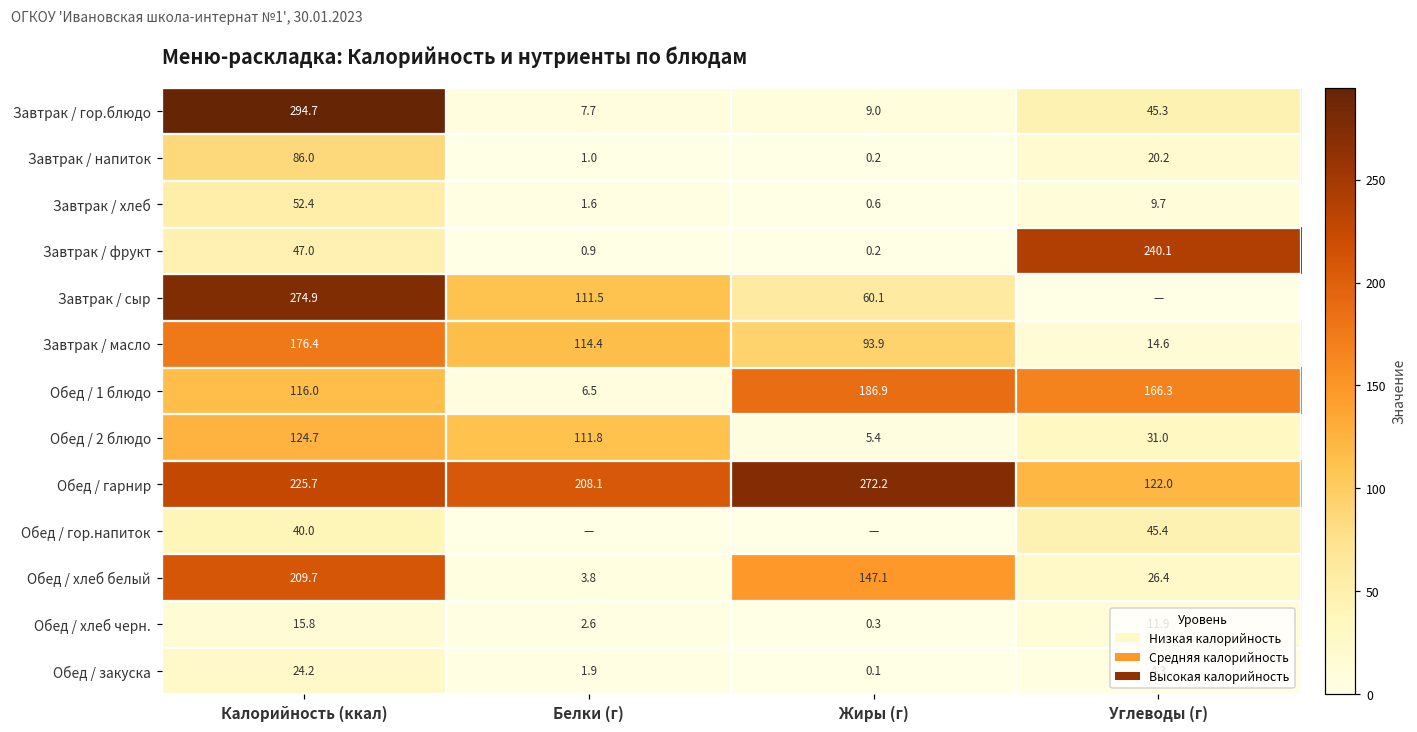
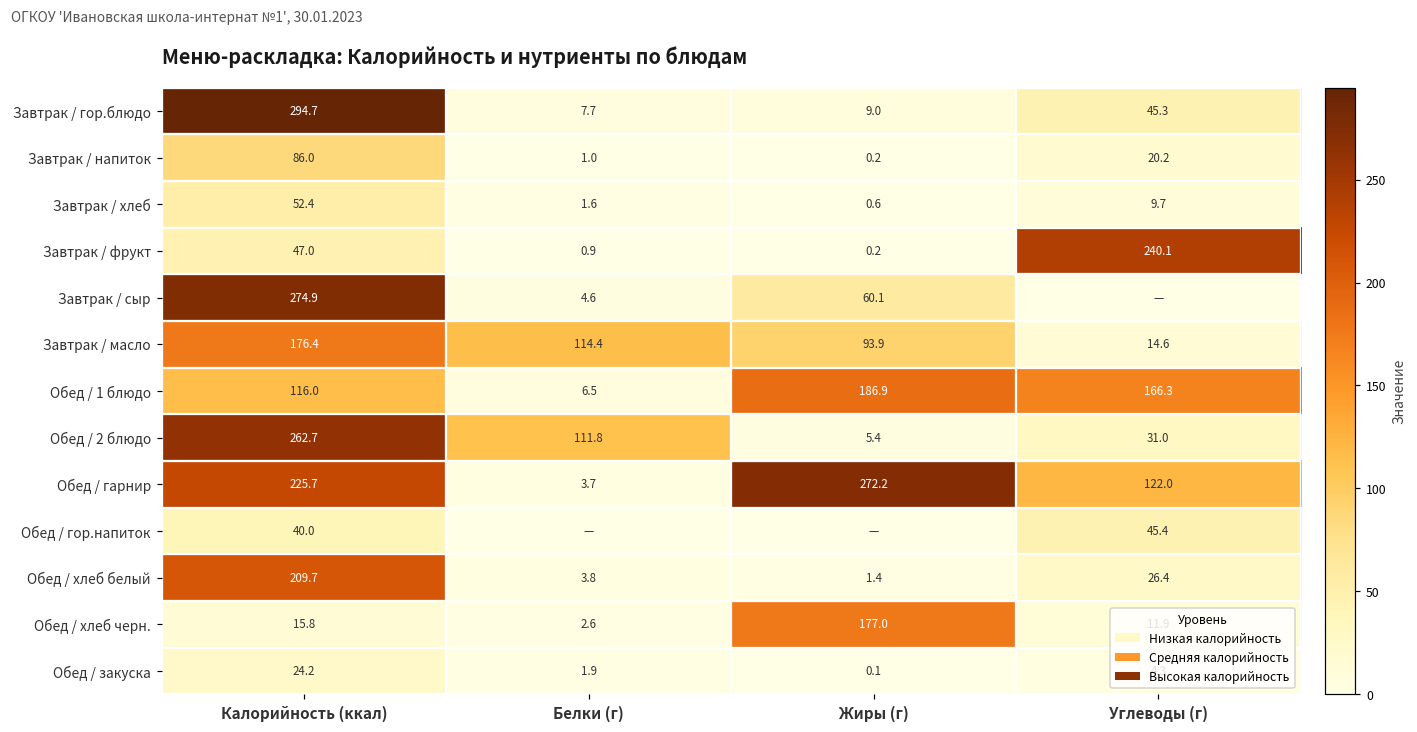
  {
    "Завтрак / гор.блюдо": {
      "Калорийность (ккал)": 294.7,
      "Белки (г)": 7.7,
      "Жиры (г)": 9.0,
      "Углеводы (г)": 45.3
    },
    "Завтрак / напиток": {
      "Калорийность (ккал)": 86.0,
      "Белки (г)": 1.0,
      "Жиры (г)": 0.2,
      "Углеводы (г)": 20.2
    },
    "Завтрак / хлеб": {
      "Калорийность (ккал)": 52.4,
      "Белки (г)": 1.6,
      "Жиры (г)": 0.6,
      "Углеводы (г)": 9.7
    },
    "Завтрак / фрукт": {
      "Калорийность (ккал)": 47.0,
      "Белки (г)": 0.9,
      "Жиры (г)": 0.2,
      "Углеводы (г)": 240.1
    },
    "Завтрак / сыр": {
      "Калорийность (ккал)": 274.9,
-     "Белки (г)": 111.5,
+     "Белки (г)": 4.6,
      "Жиры (г)": 60.1
    },
    "Завтрак / масло": {
      "Калорийность (ккал)": 176.4,
      "Белки (г)": 114.4,
      "Жиры (г)": 93.9,
      "Углеводы (г)": 14.6
    },
    "Обед / 1 блюдо": {
      "Калорийность (ккал)": 116.0,
      "Белки (г)": 6.5,
      "Жиры (г)": 186.9,
      "Углеводы (г)": 166.3
    },
    "Обед / 2 блюдо": {
-     "Калорийность (ккал)": 124.7,
+     "Калорийность (ккал)": 262.7,
      "Белки (г)": 111.8,
      "Жиры (г)": 5.4,
      "Углеводы (г)": 31.0
    },
    "Обед / гарнир": {
      "Калорийность (ккал)": 225.7,
-     "Белки (г)": 208.1,
+     "Белки (г)": 3.7,
      "Жиры (г)": 272.2,
      "Углеводы (г)": 122.0
    },
    "Обед / гор.напиток": {
      "Калорийность (ккал)": 40.0,
      "Углеводы (г)": 45.4
    },
    "Обед / хлеб белый": {
      "Калорийность (ккал)": 209.7,
      "Белки (г)": 3.8,
-     "Жиры (г)": 147.1,
+     "Жиры (г)": 1.4,
      "Углеводы (г)": 26.4
    },
    "Обед / хлеб черн.": {
      "Калорийность (ккал)": 15.8,
      "Белки (г)": 2.6,
-     "Жиры (г)": 0.3
+     "Жиры (г)": 177.0
    },
    "Обед / закуска": {
      "Калорийность (ккал)": 24.2,
      "Белки (г)": 1.9,
      "Жиры (г)": 0.1
    }
  }
